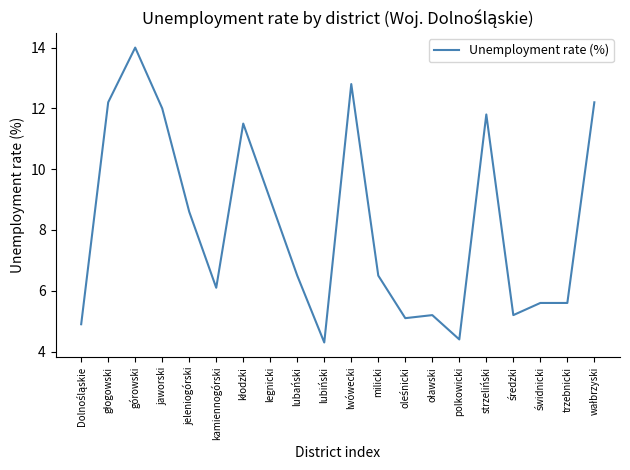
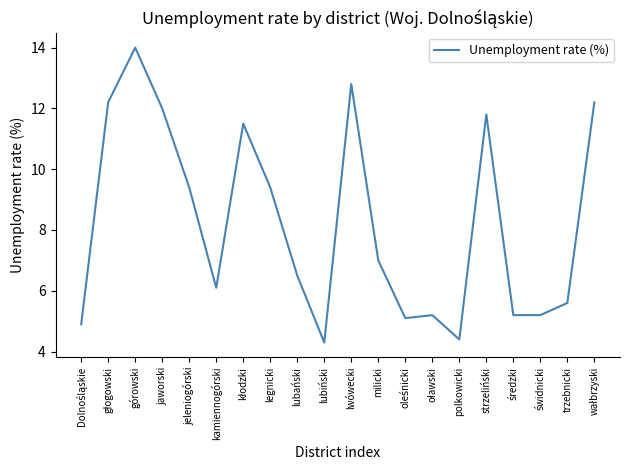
  {
    "Dolnośląskie": 4.9,
    "głogowski": 12.2,
    "górowski": 14.0,
    "jaworski": 12.0,
-   "jeleniogórski": 8.6,
+   "jeleniogórski": 9.4,
    "kamiennogórski": 6.1,
    "kłodzki": 11.5,
-   "legnicki": 9.0,
+   "legnicki": 9.4,
    "lubański": 6.5,
    "lubiński": 4.3,
    "lwówecki": 12.8,
-   "milicki": 6.5,
+   "milicki": 7.0,
    "oleśnicki": 5.1,
    "oławski": 5.2,
    "polkowicki": 4.4,
    "strzeliński": 11.8,
    "średzki": 5.2,
-   "świdnicki": 5.6,
+   "świdnicki": 5.2,
    "trzebnicki": 5.6,
    "wałbrzyski": 12.2
  }
